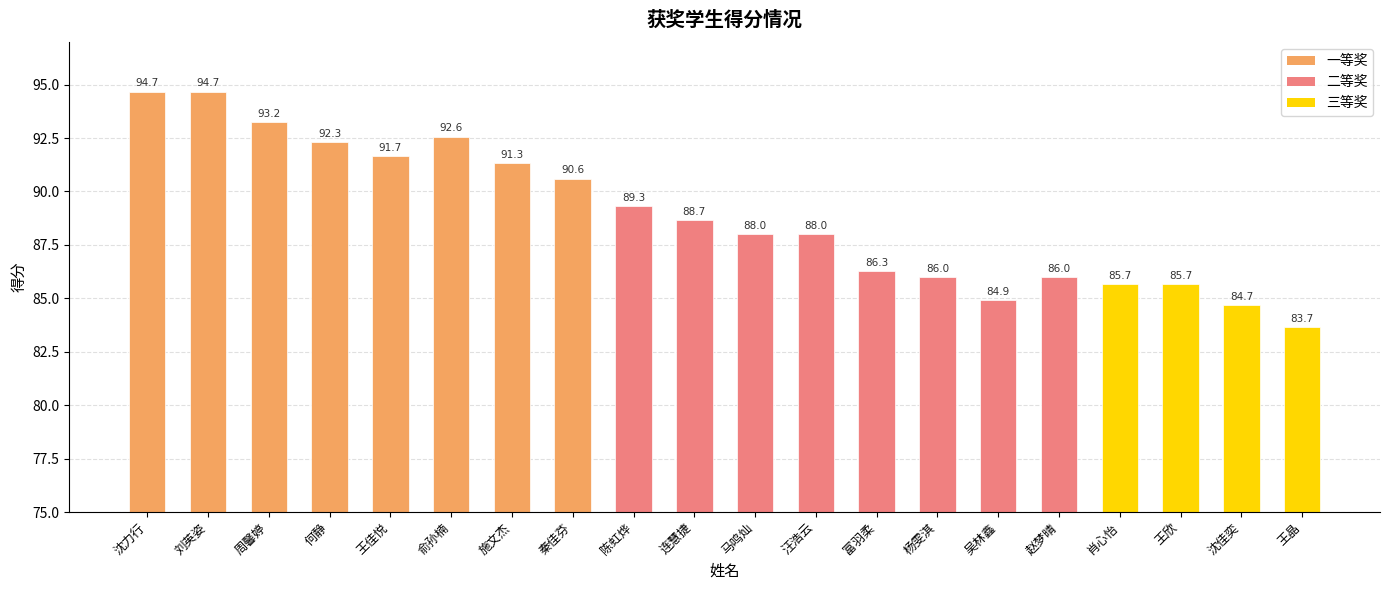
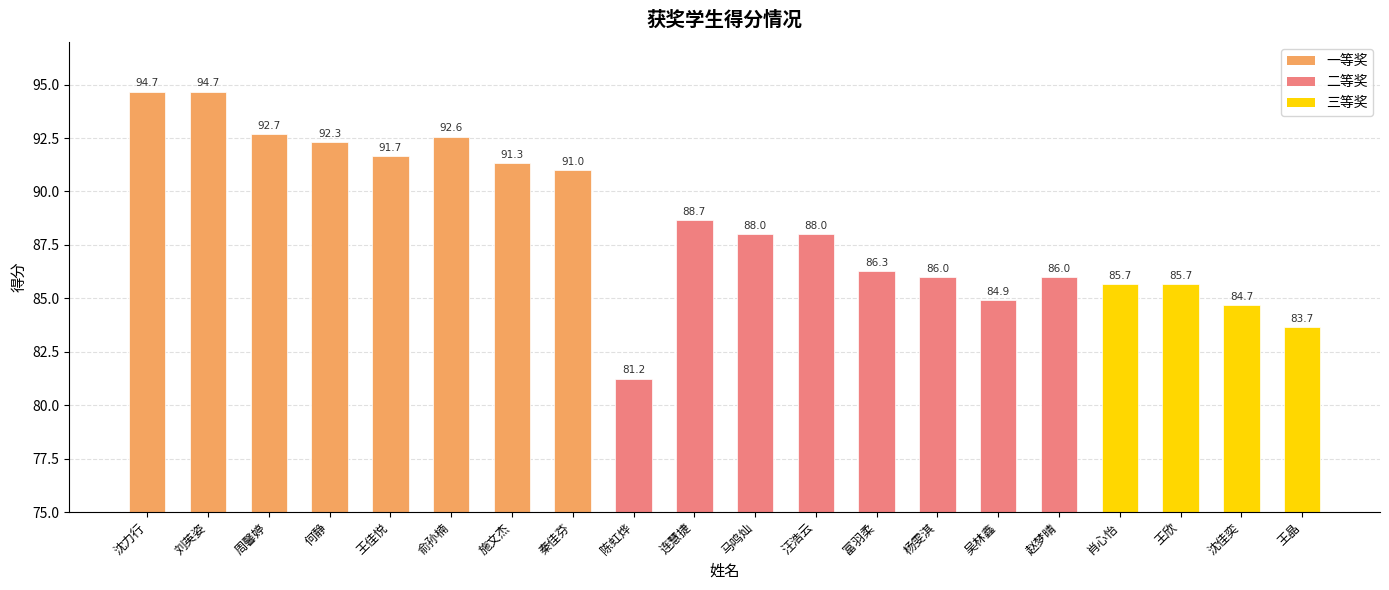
  {
    "沈力行": 94.7,
    "刘英姿": 94.7,
-   "周馨婷": 93.2,
+   "周馨婷": 92.7,
    "何静": 92.3,
    "王佳悦": 91.7,
    "俞孙楠": 92.6,
    "施文杰": 91.3,
-   "秦佳芬": 90.6,
-   "陈虹烨": 89.3,
+   "秦佳芬": 91.0,
+   "陈虹烨": 81.2,
    "连慧捷": 88.7,
    "马鸣灿": 88.0,
    "汪浩云": 88.0,
    "富羽柔": 86.3,
    "杨雯淇": 86.0,
    "吴林鑫": 84.9,
    "赵梦晴": 86.0,
    "肖心怡": 85.7,
    "王欣": 85.7,
    "沈佳奕": 84.7,
    "王晶": 83.7
  }
